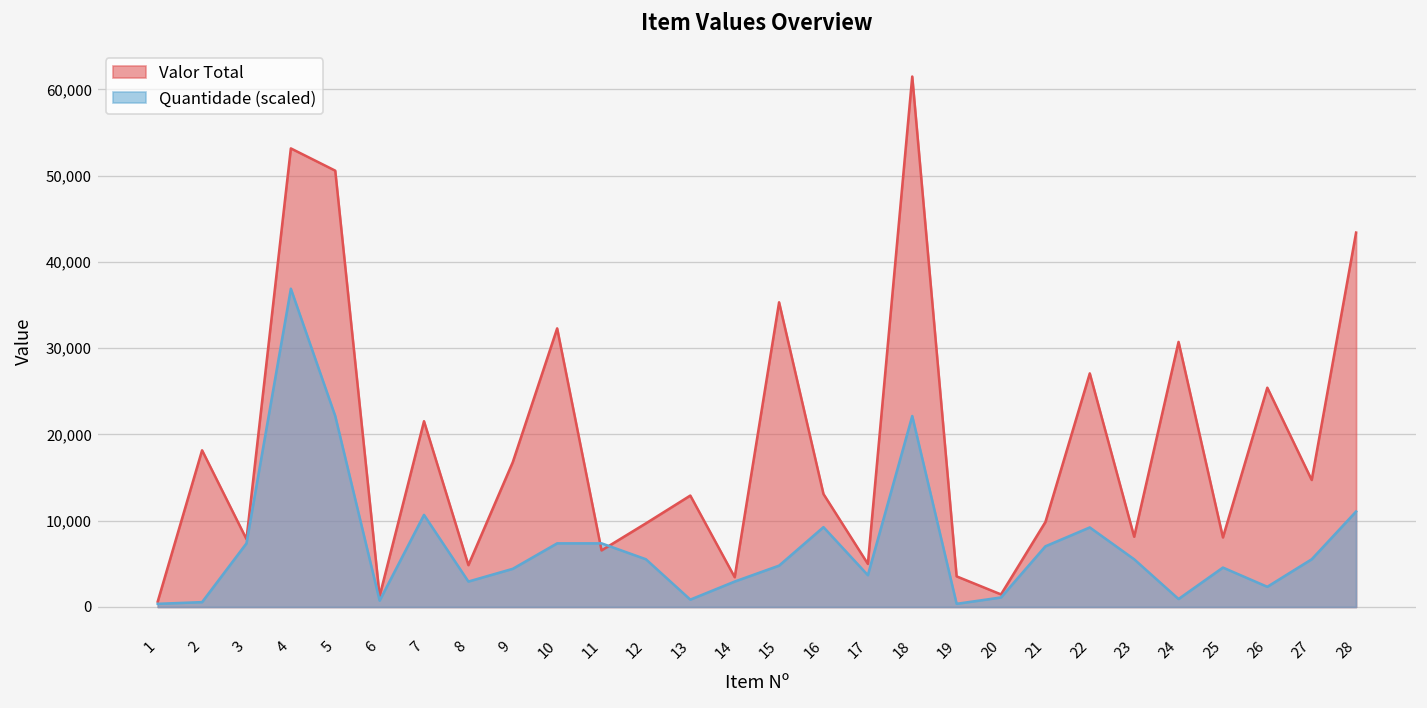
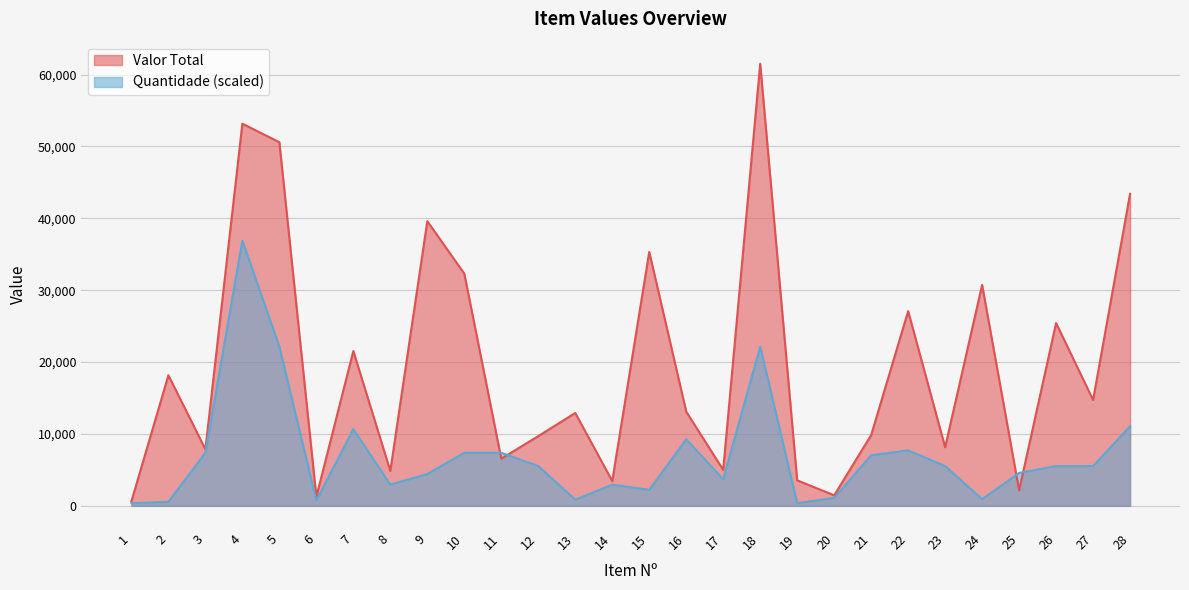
  {
    "Valor Total": {
      "2": "18,000",
      "3": "8,000",
      "4": "53,000",
      "5": "51,000",
      "6": "1,000",
      "7": "22,000",
      "8": "5,000",
-     "9": "17,000",
+     "9": "40,000",
      "10": "32,000",
      "11": "7,000",
      "12": "10,000",
      "13": "13,000",
      "14": "3,000",
      "15": "35,000",
      "16": "13,000",
      "17": "5,000",
      "18": "62,000",
      "19": "4,000",
      "20": "1,000",
      "21": "10,000",
      "22": "27,000",
      "23": "8,000",
      "24": "31,000",
-     "25": "8,000",
+     "25": "2,000",
      "26": "25,000",
      "27": "15,000",
      "28": "43,000"
    },
    "Quantidade (scaled)": {
      "2": "1,000",
      "3": "7,000",
      "4": "37,000",
      "5": "22,000",
      "6": "1,000",
      "7": "11,000",
      "8": "3,000",
      "9": "4,000",
      "10": "7,000",
      "11": "7,000",
      "12": "6,000",
      "13": "1,000",
      "14": "3,000",
-     "15": "5,000",
+     "15": "2,000",
      "16": "9,000",
      "17": "4,000",
      "18": "22,000",
      "19": "0",
      "20": "1,000",
      "21": "7,000",
-     "22": "9,000",
+     "22": "8,000",
      "23": "6,000",
      "24": "1,000",
      "25": "5,000",
-     "26": "2,000",
+     "26": "6,000",
      "27": "6,000",
      "28": "11,000"
    }
  }
